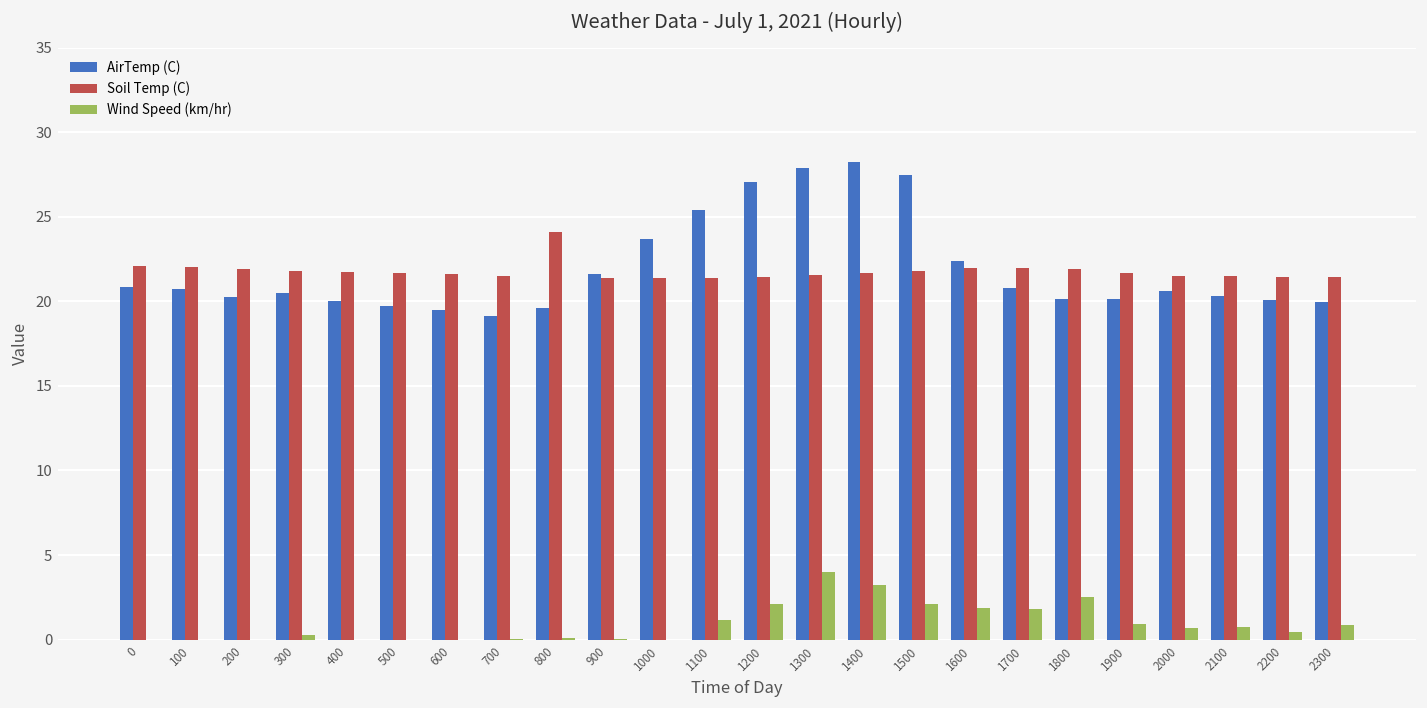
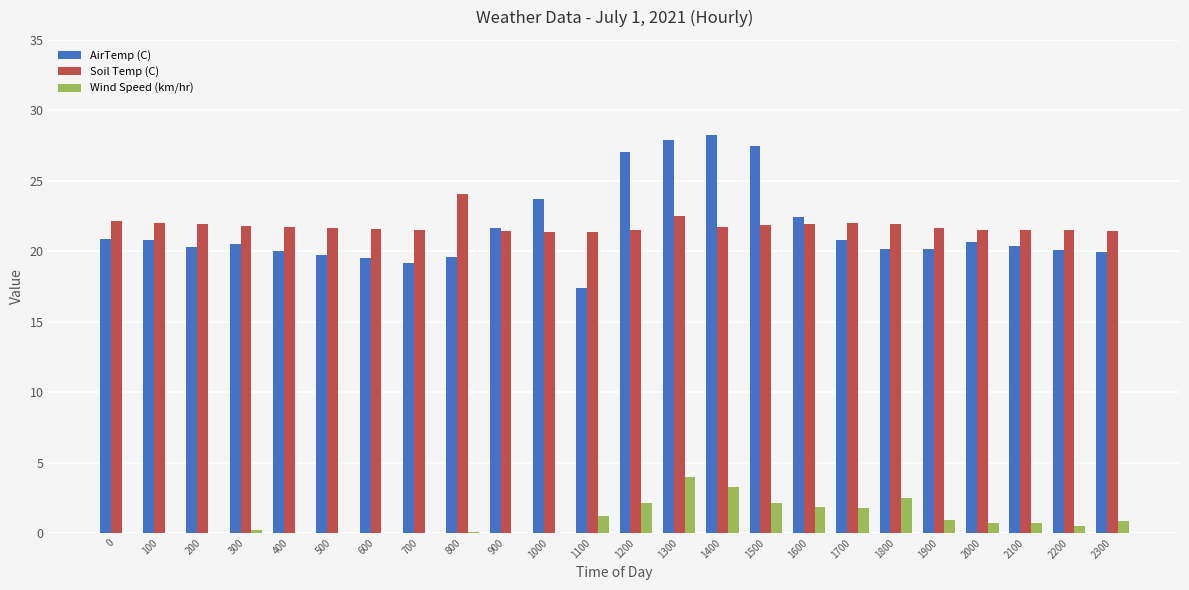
  {
    "AirTemp (C)": {
      "0": 20.9,
      "100": 20.8,
      "200": 20.3,
      "300": 20.5,
      "400": 20.0,
      "500": 19.8,
      "600": 19.5,
      "700": 19.1,
      "800": 19.6,
      "900": 21.6,
      "1000": 23.7,
-     "1100": 25.4,
+     "1100": 17.4,
      "1200": 27.1,
      "1300": 27.9,
      "1400": 28.2,
      "1500": 27.5,
      "1600": 22.4,
      "1700": 20.8,
      "1800": 20.2,
      "1900": 20.2,
      "2000": 20.6,
      "2100": 20.4,
      "2200": 20.1,
      "2300": 20.0
    },
    "Soil Temp (C)": {
      "0": 22.1,
      "100": 22.0,
      "200": 21.9,
      "300": 21.8,
      "400": 21.7,
      "500": 21.7,
      "600": 21.6,
      "700": 21.5,
      "800": 24.1,
      "900": 21.4,
      "1000": 21.4,
      "1100": 21.4,
      "1200": 21.5,
-     "1300": 21.6,
+     "1300": 22.5,
      "1400": 21.7,
      "1500": 21.8,
      "1600": 22.0,
      "1700": 22.0,
      "1800": 21.9,
      "1900": 21.7,
      "2000": 21.5,
      "2100": 21.5,
      "2200": 21.5,
      "2300": 21.4
    },
    "Wind Speed (km/hr)": {
      "0": 0.0,
      "100": 0.0,
      "200": 0.0,
      "300": 0.2,
      "400": 0.0,
      "500": 0.0,
      "600": 0.0,
      "1000": 0.0,
      "1100": 1.2,
      "1200": 2.1,
      "1300": 4.0,
      "1400": 3.2,
      "1500": 2.1,
      "1600": 1.8,
      "1700": 1.8,
      "1800": 2.5,
      "1900": 0.9,
      "2000": 0.7,
      "2100": 0.7,
      "2200": 0.5,
      "2300": 0.9
    }
  }
